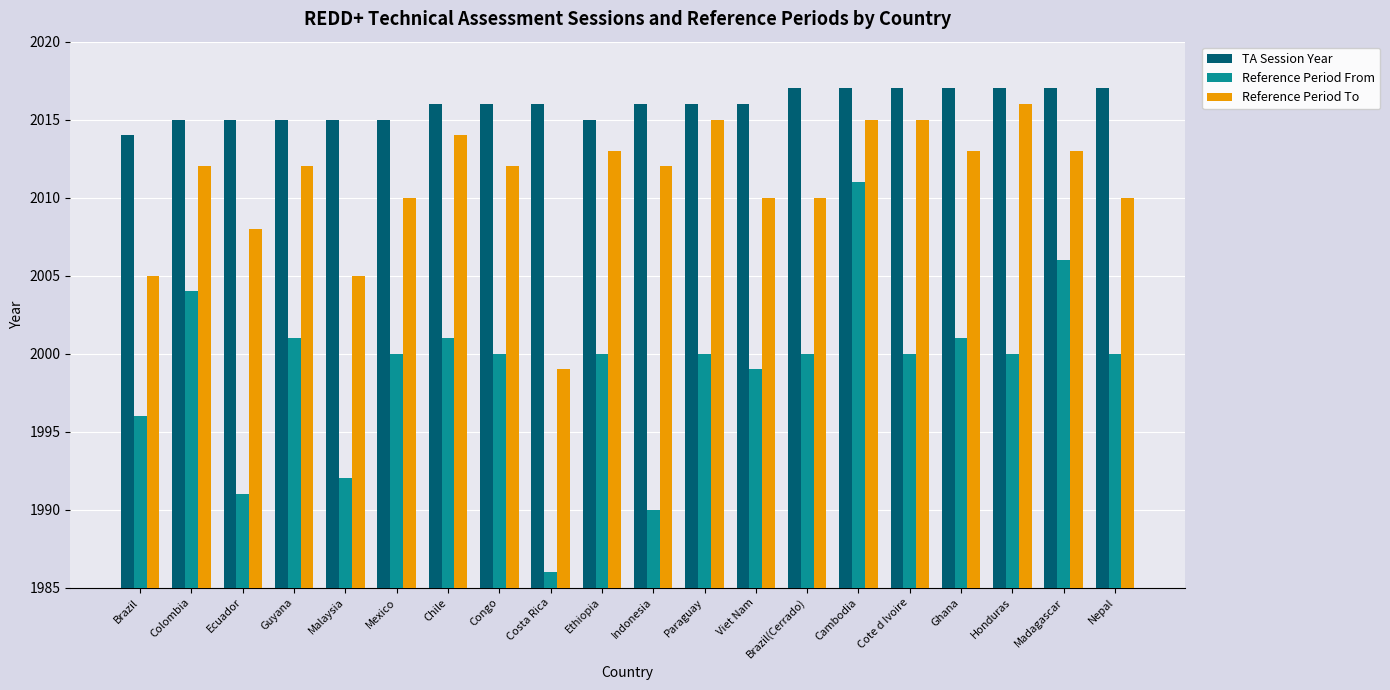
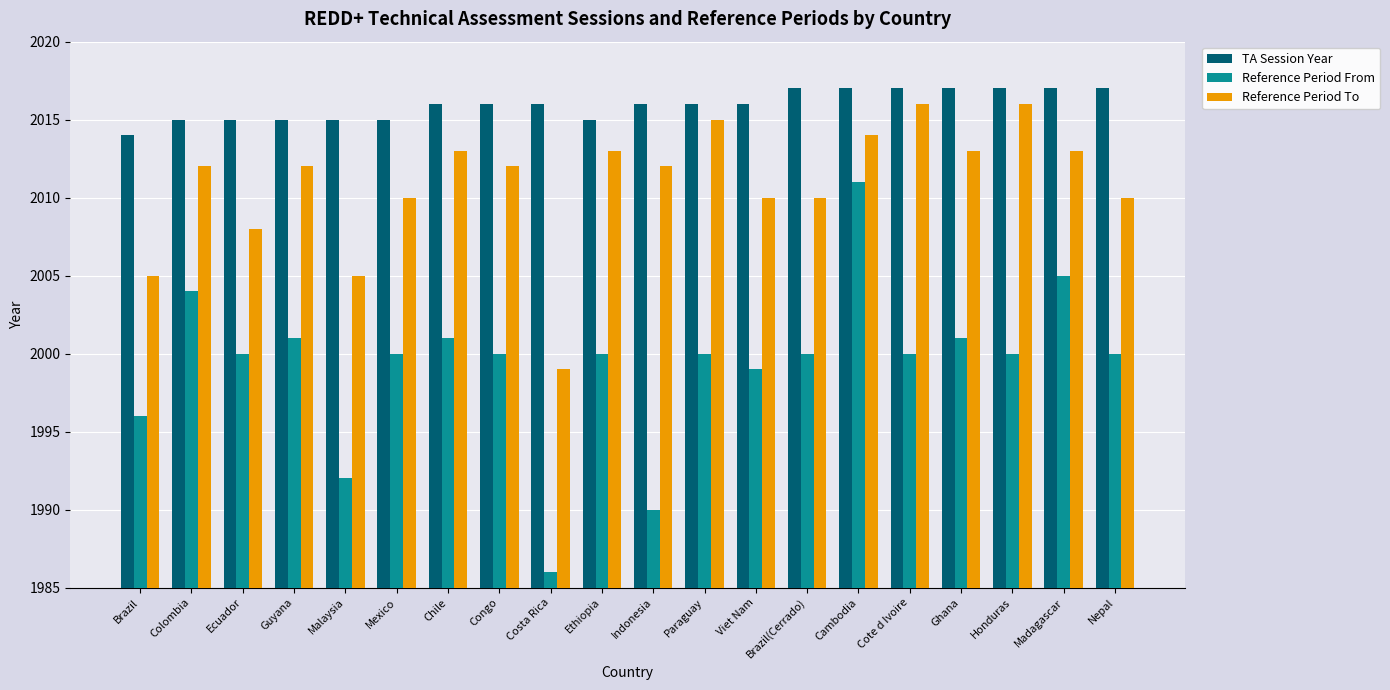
  {
    "TA Session Year": {
      "Brazil": 2014,
      "Colombia": 2015,
      "Ecuador": 2015,
      "Guyana": 2015,
      "Malaysia": 2015,
      "Mexico": 2015,
      "Chile": 2016,
      "Congo": 2016,
      "Costa Rica": 2016,
      "Ethiopia": 2015,
      "Indonesia": 2016,
      "Paraguay": 2016,
      "Viet Nam": 2016,
      "Brazil(Cerrado)": 2017,
      "Cambodia": 2017,
      "Cote d Ivoire": 2017,
      "Ghana": 2017,
      "Honduras": 2017,
      "Madagascar": 2017,
      "Nepal": 2017
    },
    "Reference Period From": {
      "Brazil": 1996,
      "Colombia": 2004,
-     "Ecuador": 1991,
+     "Ecuador": 2000,
      "Guyana": 2001,
      "Malaysia": 1992,
      "Mexico": 2000,
      "Chile": 2001,
      "Congo": 2000,
      "Costa Rica": 1986,
      "Ethiopia": 2000,
      "Indonesia": 1990,
      "Paraguay": 2000,
      "Viet Nam": 1999,
      "Brazil(Cerrado)": 2000,
      "Cambodia": 2011,
      "Cote d Ivoire": 2000,
      "Ghana": 2001,
      "Honduras": 2000,
-     "Madagascar": 2006,
+     "Madagascar": 2005,
      "Nepal": 2000
    },
    "Reference Period To": {
      "Brazil": 2005,
      "Colombia": 2012,
      "Ecuador": 2008,
      "Guyana": 2012,
      "Malaysia": 2005,
      "Mexico": 2010,
-     "Chile": 2014,
+     "Chile": 2013,
      "Congo": 2012,
      "Costa Rica": 1999,
      "Ethiopia": 2013,
      "Indonesia": 2012,
      "Paraguay": 2015,
      "Viet Nam": 2010,
      "Brazil(Cerrado)": 2010,
-     "Cambodia": 2015,
-     "Cote d Ivoire": 2015,
+     "Cambodia": 2014,
+     "Cote d Ivoire": 2016,
      "Ghana": 2013,
      "Honduras": 2016,
      "Madagascar": 2013,
      "Nepal": 2010
    }
  }
